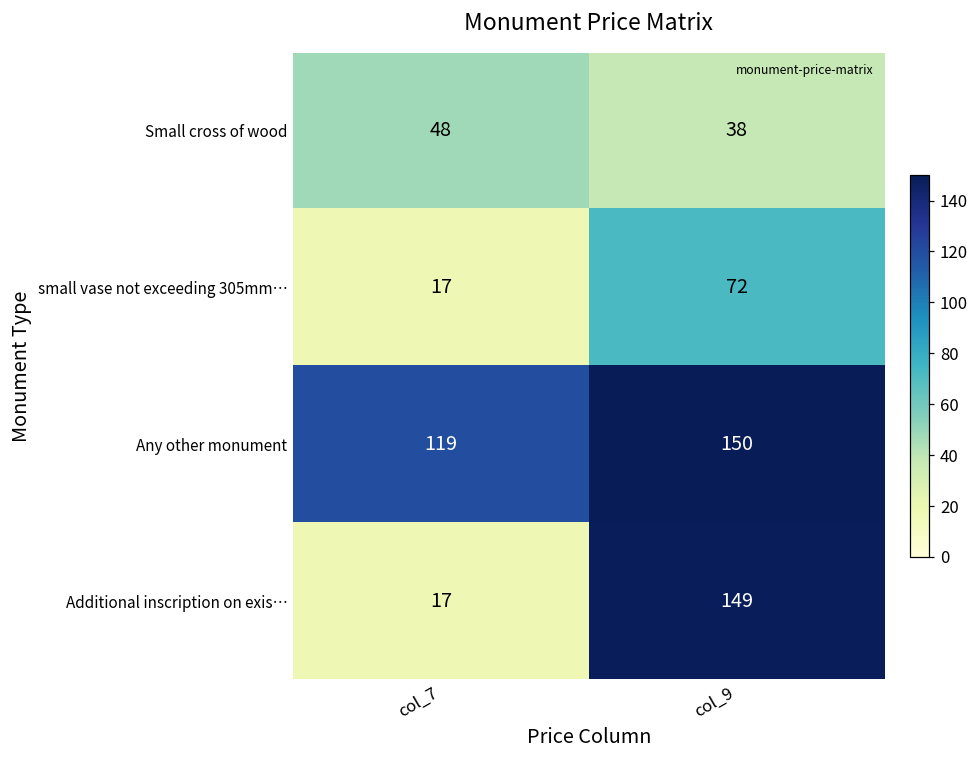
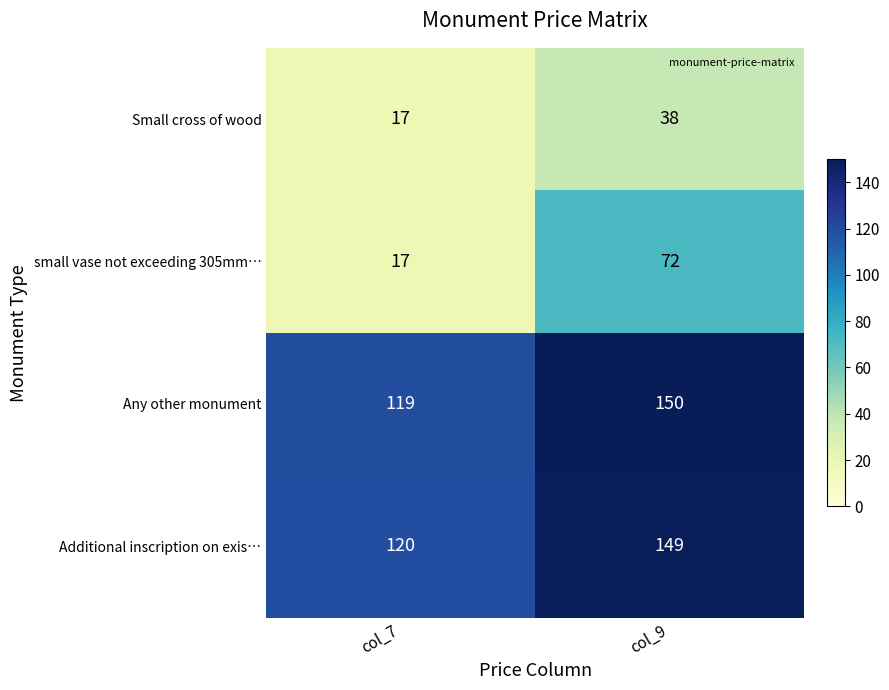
  {
    "Small cross of wood": {
-     "col_7": 48,
+     "col_7": 17,
      "col_9": 38
    },
    "small vase not exceeding 305mm…": {
      "col_7": 17,
      "col_9": 72
    },
    "Any other monument": {
      "col_7": 119,
      "col_9": 150
    },
    "Additional inscription on exis…": {
-     "col_7": 17,
+     "col_7": 120,
      "col_9": 149
    }
  }
